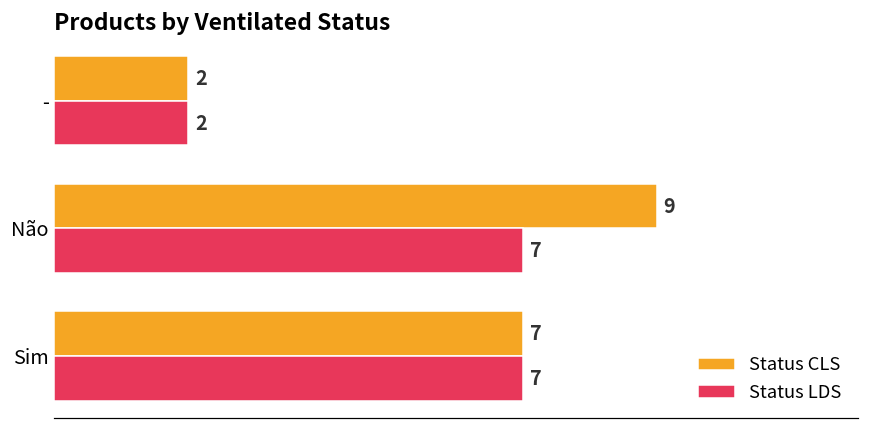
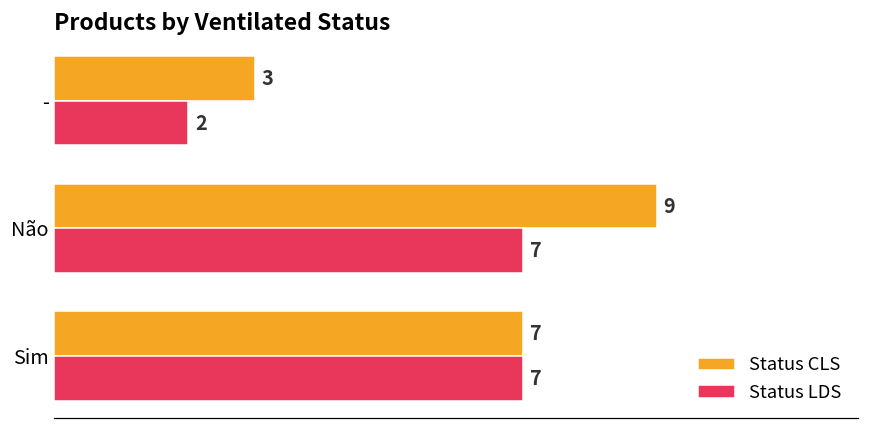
  {
    "Status CLS": {
-     "-": 2,
+     "-": 3,
      "Não": 9,
      "Sim": 7
    },
    "Status LDS": {
      "-": 2,
      "Não": 7,
      "Sim": 7
    }
  }
